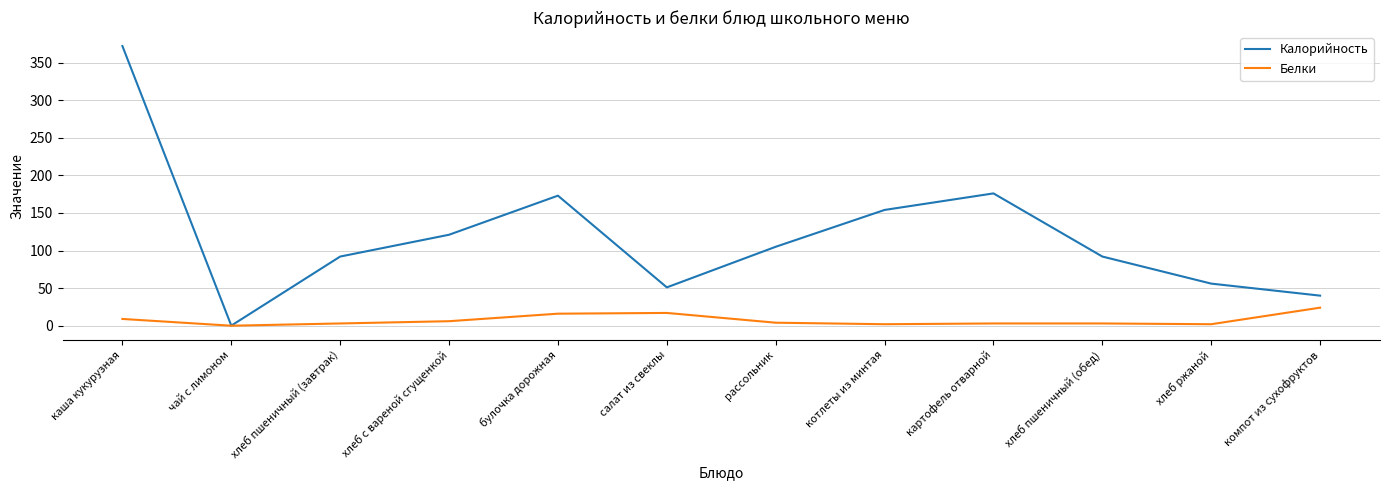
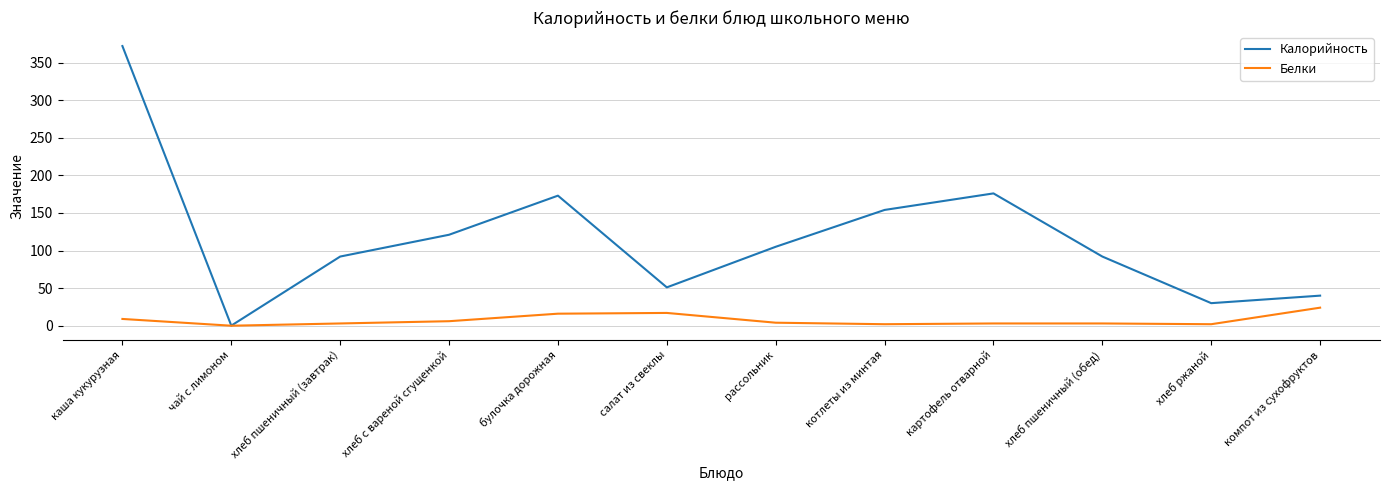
  {
    "Калорийность": {
      "каша кукурузная": 370,
      "хлеб пшеничный (завтрак)": 90,
      "хлеб с вареной сгущенкой": 120,
      "булочка дорожная": 170,
      "салат из свеклы": 50,
      "рассольник": 110,
      "котлеты из минтая": 150,
      "картофель отварной": 180,
      "хлеб пшеничный (обед)": 90,
-     "хлеб ржаной": 60,
+     "хлеб ржаной": 30,
      "компот из сухофруктов": 40
    },
    "Белки": {
      "каша кукурузная": 10,
      "хлеб пшеничный (завтрак)": 0,
      "хлеб с вареной сгущенкой": 10,
      "булочка дорожная": 20,
      "салат из свеклы": 20,
      "рассольник": 0,
      "котлеты из минтая": 0,
      "картофель отварной": 0,
      "хлеб пшеничный (обед)": 0,
      "хлеб ржаной": 0,
      "компот из сухофруктов": 20
    }
  }
